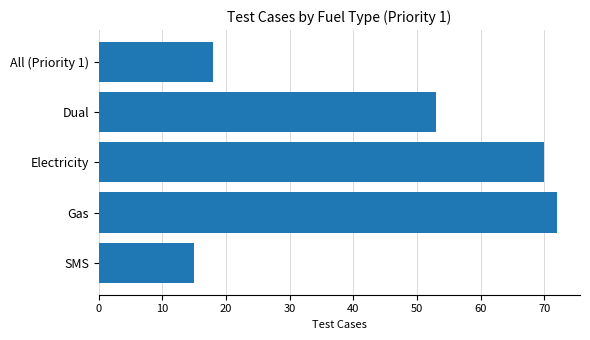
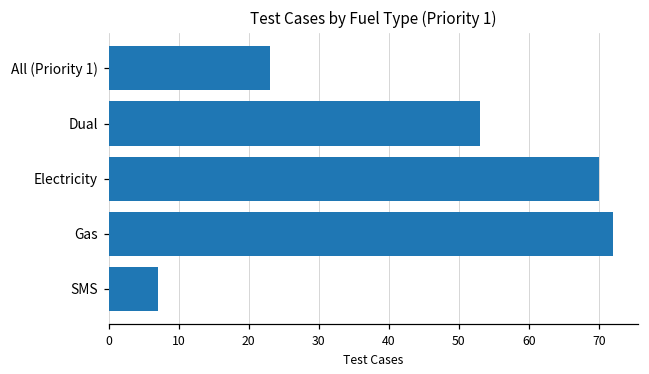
  {
-   "All (Priority 1)": 18,
+   "All (Priority 1)": 23,
    "Dual": 53,
    "Electricity": 70,
    "Gas": 72,
-   "SMS": 15
+   "SMS": 7
  }
